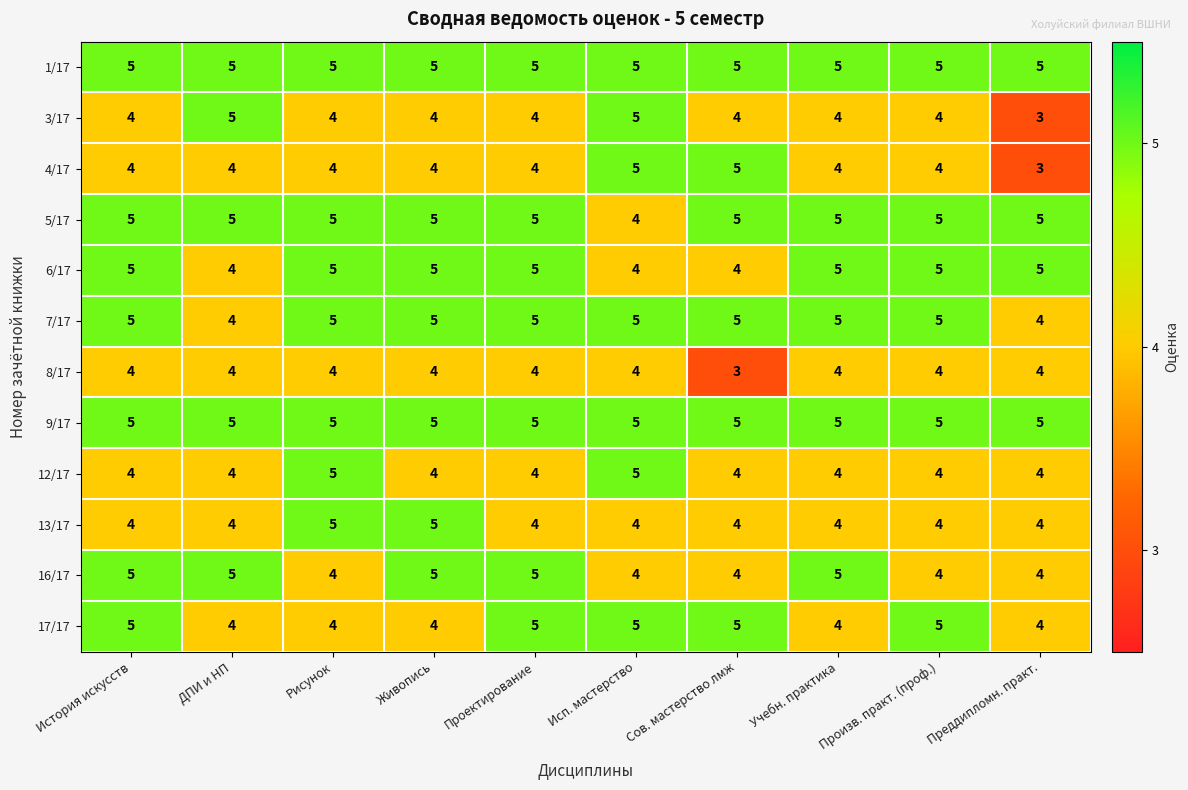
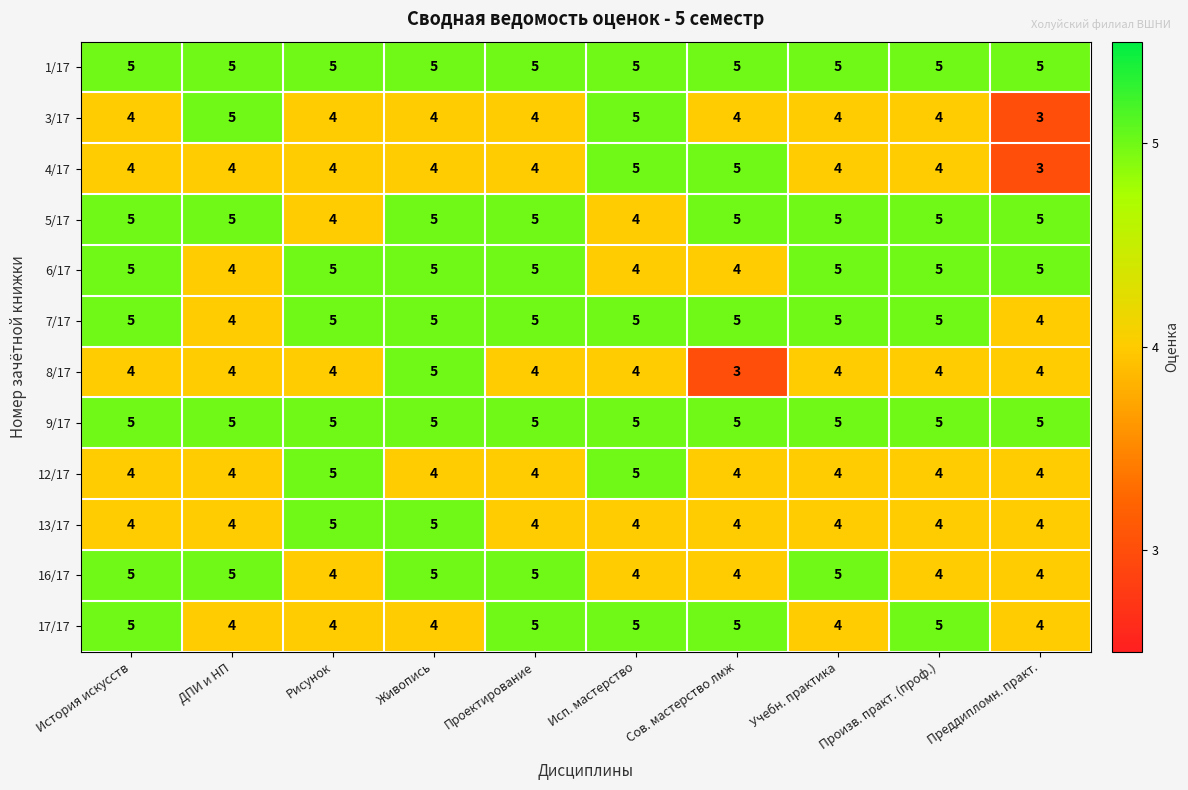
  {
    "1/17": {
      "История искусств": 5,
      "ДПИ и НП": 5,
      "Рисунок": 5,
      "Живопись": 5,
      "Проектирование": 5,
      "Исп. мастерство": 5,
      "Сов. мастерство лмж": 5,
      "Учебн. практика": 5,
      "Произв. практ. (проф.)": 5,
      "Преддипломн. практ.": 5
    },
    "3/17": {
      "История искусств": 4,
      "ДПИ и НП": 5,
      "Рисунок": 4,
      "Живопись": 4,
      "Проектирование": 4,
      "Исп. мастерство": 5,
      "Сов. мастерство лмж": 4,
      "Учебн. практика": 4,
      "Произв. практ. (проф.)": 4,
      "Преддипломн. практ.": 3
    },
    "4/17": {
      "История искусств": 4,
      "ДПИ и НП": 4,
      "Рисунок": 4,
      "Живопись": 4,
      "Проектирование": 4,
      "Исп. мастерство": 5,
      "Сов. мастерство лмж": 5,
      "Учебн. практика": 4,
      "Произв. практ. (проф.)": 4,
      "Преддипломн. практ.": 3
    },
    "5/17": {
      "История искусств": 5,
      "ДПИ и НП": 5,
-     "Рисунок": 5,
+     "Рисунок": 4,
      "Живопись": 5,
      "Проектирование": 5,
      "Исп. мастерство": 4,
      "Сов. мастерство лмж": 5,
      "Учебн. практика": 5,
      "Произв. практ. (проф.)": 5,
      "Преддипломн. практ.": 5
    },
    "6/17": {
      "История искусств": 5,
      "ДПИ и НП": 4,
      "Рисунок": 5,
      "Живопись": 5,
      "Проектирование": 5,
      "Исп. мастерство": 4,
      "Сов. мастерство лмж": 4,
      "Учебн. практика": 5,
      "Произв. практ. (проф.)": 5,
      "Преддипломн. практ.": 5
    },
    "7/17": {
      "История искусств": 5,
      "ДПИ и НП": 4,
      "Рисунок": 5,
      "Живопись": 5,
      "Проектирование": 5,
      "Исп. мастерство": 5,
      "Сов. мастерство лмж": 5,
      "Учебн. практика": 5,
      "Произв. практ. (проф.)": 5,
      "Преддипломн. практ.": 4
    },
    "8/17": {
      "История искусств": 4,
      "ДПИ и НП": 4,
      "Рисунок": 4,
-     "Живопись": 4,
+     "Живопись": 5,
      "Проектирование": 4,
      "Исп. мастерство": 4,
      "Сов. мастерство лмж": 3,
      "Учебн. практика": 4,
      "Произв. практ. (проф.)": 4,
      "Преддипломн. практ.": 4
    },
    "9/17": {
      "История искусств": 5,
      "ДПИ и НП": 5,
      "Рисунок": 5,
      "Живопись": 5,
      "Проектирование": 5,
      "Исп. мастерство": 5,
      "Сов. мастерство лмж": 5,
      "Учебн. практика": 5,
      "Произв. практ. (проф.)": 5,
      "Преддипломн. практ.": 5
    },
    "12/17": {
      "История искусств": 4,
      "ДПИ и НП": 4,
      "Рисунок": 5,
      "Живопись": 4,
      "Проектирование": 4,
      "Исп. мастерство": 5,
      "Сов. мастерство лмж": 4,
      "Учебн. практика": 4,
      "Произв. практ. (проф.)": 4,
      "Преддипломн. практ.": 4
    },
    "13/17": {
      "История искусств": 4,
      "ДПИ и НП": 4,
      "Рисунок": 5,
      "Живопись": 5,
      "Проектирование": 4,
      "Исп. мастерство": 4,
      "Сов. мастерство лмж": 4,
      "Учебн. практика": 4,
      "Произв. практ. (проф.)": 4,
      "Преддипломн. практ.": 4
    },
    "16/17": {
      "История искусств": 5,
      "ДПИ и НП": 5,
      "Рисунок": 4,
      "Живопись": 5,
      "Проектирование": 5,
      "Исп. мастерство": 4,
      "Сов. мастерство лмж": 4,
      "Учебн. практика": 5,
      "Произв. практ. (проф.)": 4,
      "Преддипломн. практ.": 4
    },
    "17/17": {
      "История искусств": 5,
      "ДПИ и НП": 4,
      "Рисунок": 4,
      "Живопись": 4,
      "Проектирование": 5,
      "Исп. мастерство": 5,
      "Сов. мастерство лмж": 5,
      "Учебн. практика": 4,
      "Произв. практ. (проф.)": 5,
      "Преддипломн. практ.": 4
    }
  }
